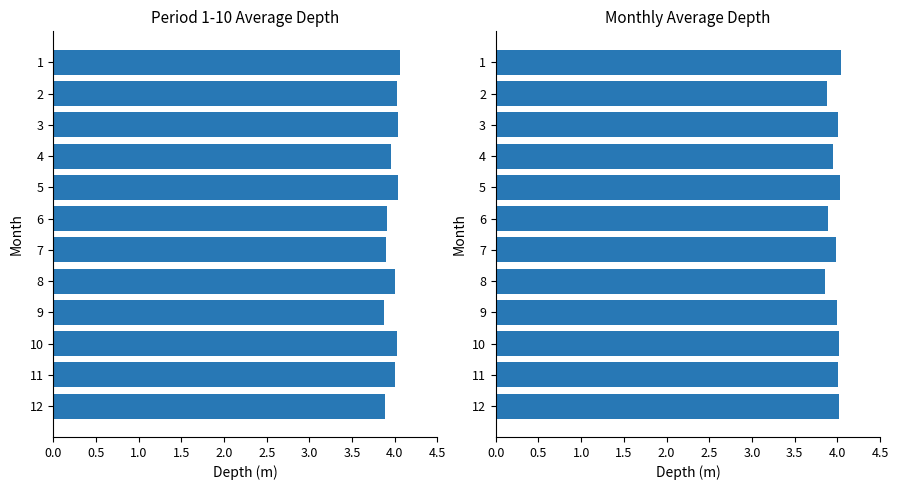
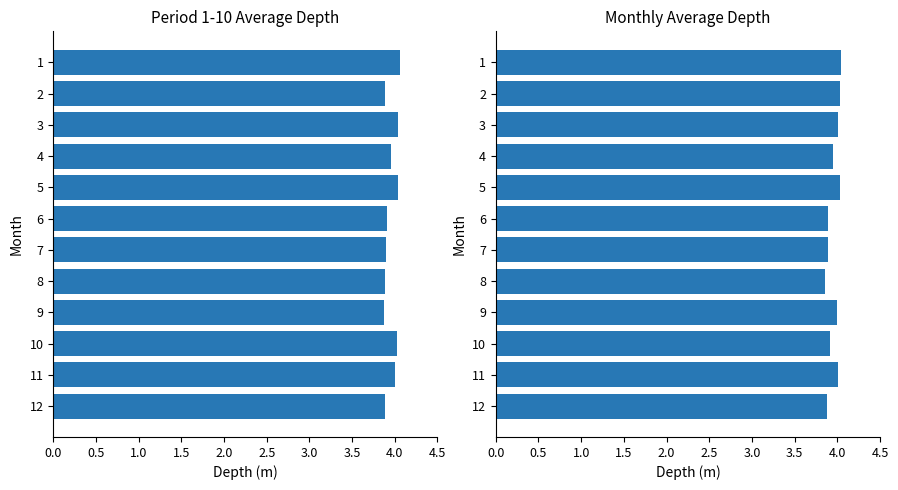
  {
    "Period 1-10 Average Depth": {
      "1": 4.1,
-     "2": 4.0,
+     "2": 3.9,
      "3": 4.0,
      "4": 4.0,
      "5": 4.0,
      "6": 3.9,
      "7": 3.9,
-     "8": 4.0,
+     "8": 3.9,
      "9": 3.9,
      "10": 4.0,
      "11": 4.0,
      "12": 3.9
    },
    "Monthly Average Depth": {
      "1": 4.0,
-     "2": 3.9,
+     "2": 4.0,
      "3": 4.0,
      "4": 4.0,
      "5": 4.0,
      "6": 3.9,
-     "7": 4.0,
+     "7": 3.9,
      "8": 3.9,
      "9": 4.0,
-     "10": 4.0,
+     "10": 3.9,
      "11": 4.0,
-     "12": 4.0
+     "12": 3.9
    }
  }
